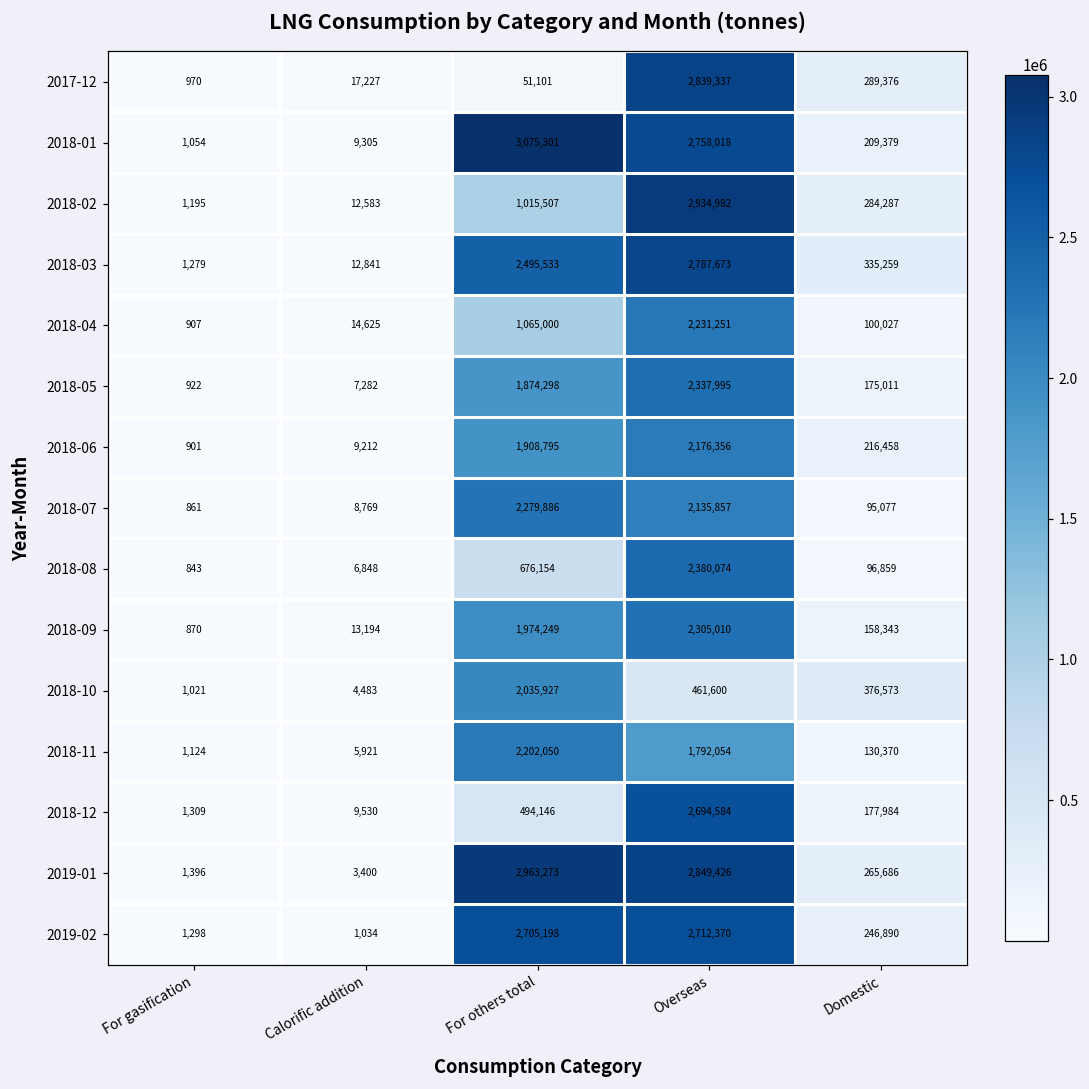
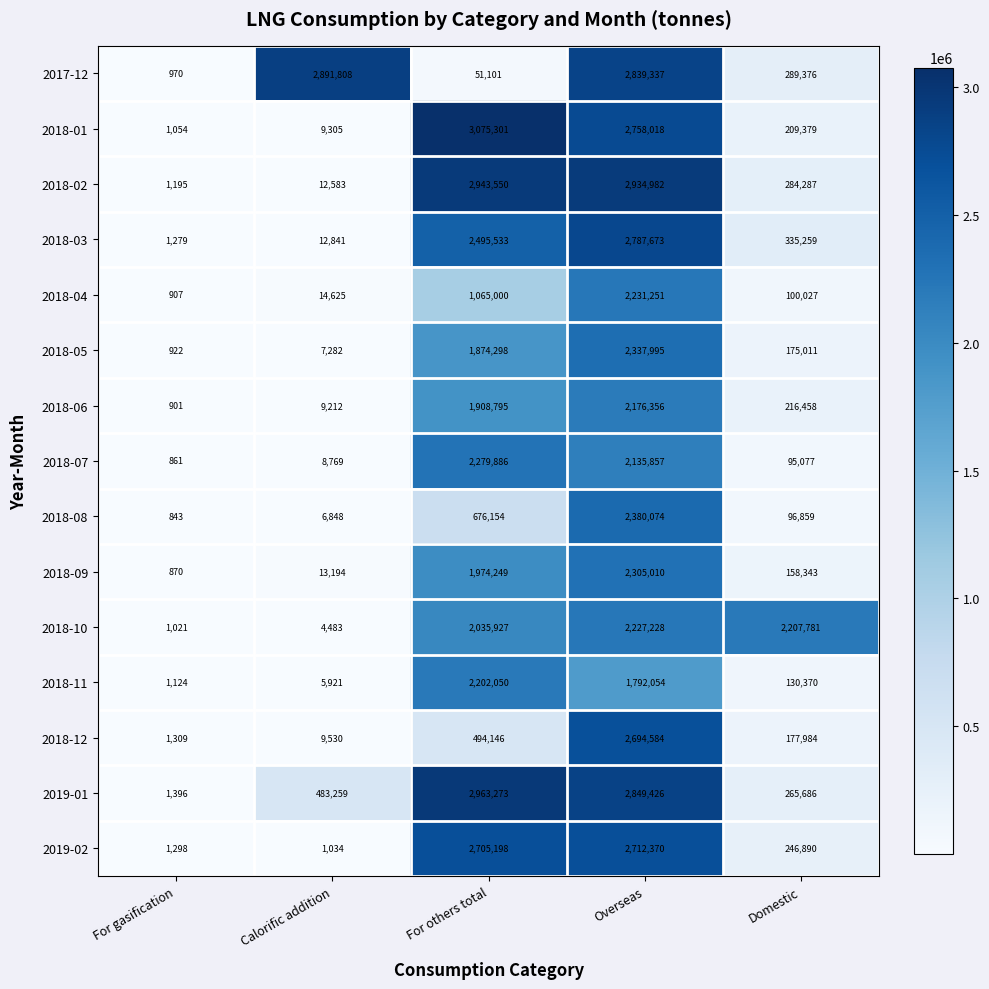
  {
    "2017-12": {
      "For gasification": "970",
-     "Calorific addition": "17,227",
+     "Calorific addition": "2,891,808",
      "For others total": "51,101",
      "Overseas": "2,839,337",
      "Domestic": "289,376"
    },
    "2018-01": {
      "For gasification": "1,054",
      "Calorific addition": "9,305",
      "For others total": "3,075,301",
      "Overseas": "2,758,018",
      "Domestic": "209,379"
    },
    "2018-02": {
      "For gasification": "1,195",
      "Calorific addition": "12,583",
-     "For others total": "1,015,507",
+     "For others total": "2,943,550",
      "Overseas": "2,934,982",
      "Domestic": "284,287"
    },
    "2018-03": {
      "For gasification": "1,279",
      "Calorific addition": "12,841",
      "For others total": "2,495,533",
      "Overseas": "2,787,673",
      "Domestic": "335,259"
    },
    "2018-04": {
      "For gasification": "907",
      "Calorific addition": "14,625",
      "For others total": "1,065,000",
      "Overseas": "2,231,251",
      "Domestic": "100,027"
    },
    "2018-05": {
      "For gasification": "922",
      "Calorific addition": "7,282",
      "For others total": "1,874,298",
      "Overseas": "2,337,995",
      "Domestic": "175,011"
    },
    "2018-06": {
      "For gasification": "901",
      "Calorific addition": "9,212",
      "For others total": "1,908,795",
      "Overseas": "2,176,356",
      "Domestic": "216,458"
    },
    "2018-07": {
      "For gasification": "861",
      "Calorific addition": "8,769",
      "For others total": "2,279,886",
      "Overseas": "2,135,857",
      "Domestic": "95,077"
    },
    "2018-08": {
      "For gasification": "843",
      "Calorific addition": "6,848",
      "For others total": "676,154",
      "Overseas": "2,380,074",
      "Domestic": "96,859"
    },
    "2018-09": {
      "For gasification": "870",
      "Calorific addition": "13,194",
      "For others total": "1,974,249",
      "Overseas": "2,305,010",
      "Domestic": "158,343"
    },
    "2018-10": {
      "For gasification": "1,021",
      "Calorific addition": "4,483",
      "For others total": "2,035,927",
-     "Overseas": "461,600",
-     "Domestic": "376,573"
+     "Overseas": "2,227,228",
+     "Domestic": "2,207,781"
    },
    "2018-11": {
      "For gasification": "1,124",
      "Calorific addition": "5,921",
      "For others total": "2,202,050",
      "Overseas": "1,792,054",
      "Domestic": "130,370"
    },
    "2018-12": {
      "For gasification": "1,309",
      "Calorific addition": "9,530",
      "For others total": "494,146",
      "Overseas": "2,694,584",
      "Domestic": "177,984"
    },
    "2019-01": {
      "For gasification": "1,396",
-     "Calorific addition": "3,400",
+     "Calorific addition": "483,259",
      "For others total": "2,963,273",
      "Overseas": "2,849,426",
      "Domestic": "265,686"
    },
    "2019-02": {
      "For gasification": "1,298",
      "Calorific addition": "1,034",
      "For others total": "2,705,198",
      "Overseas": "2,712,370",
      "Domestic": "246,890"
    }
  }
